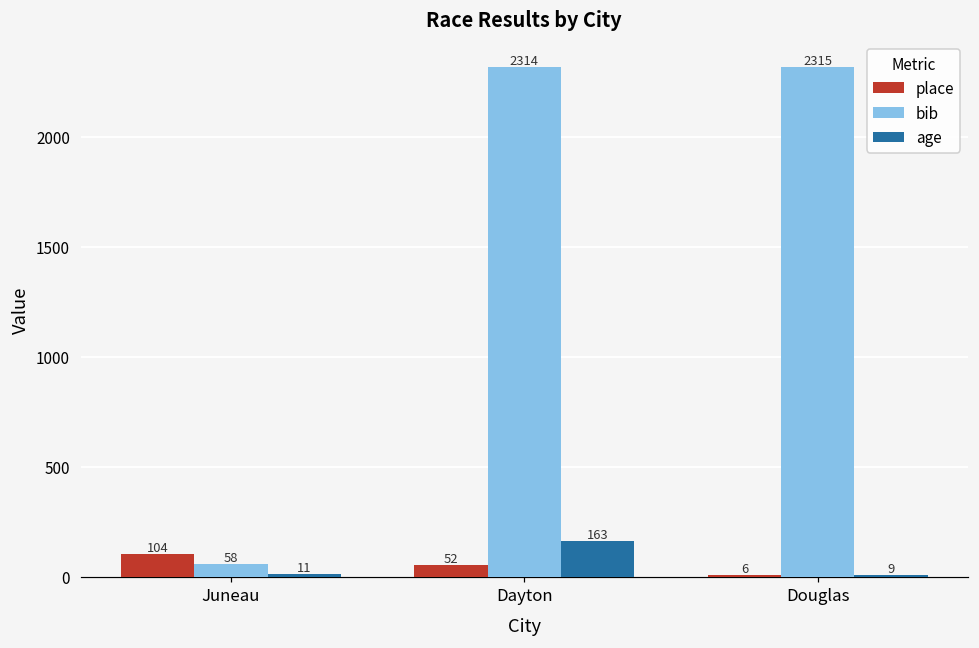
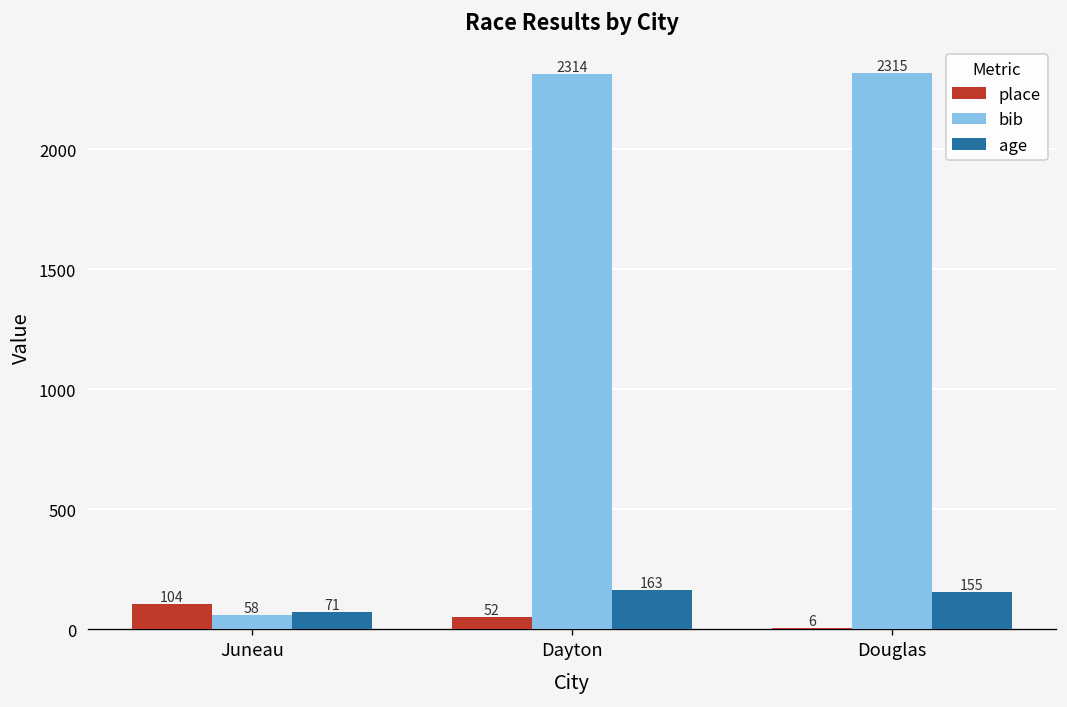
  {
    "place": {
      "Juneau": 104,
      "Dayton": 52,
      "Douglas": 6
    },
    "bib": {
      "Juneau": 58,
      "Dayton": 2314,
      "Douglas": 2315
    },
    "age": {
-     "Juneau": 11,
+     "Juneau": 71,
      "Dayton": 163,
-     "Douglas": 9
+     "Douglas": 155
    }
  }
